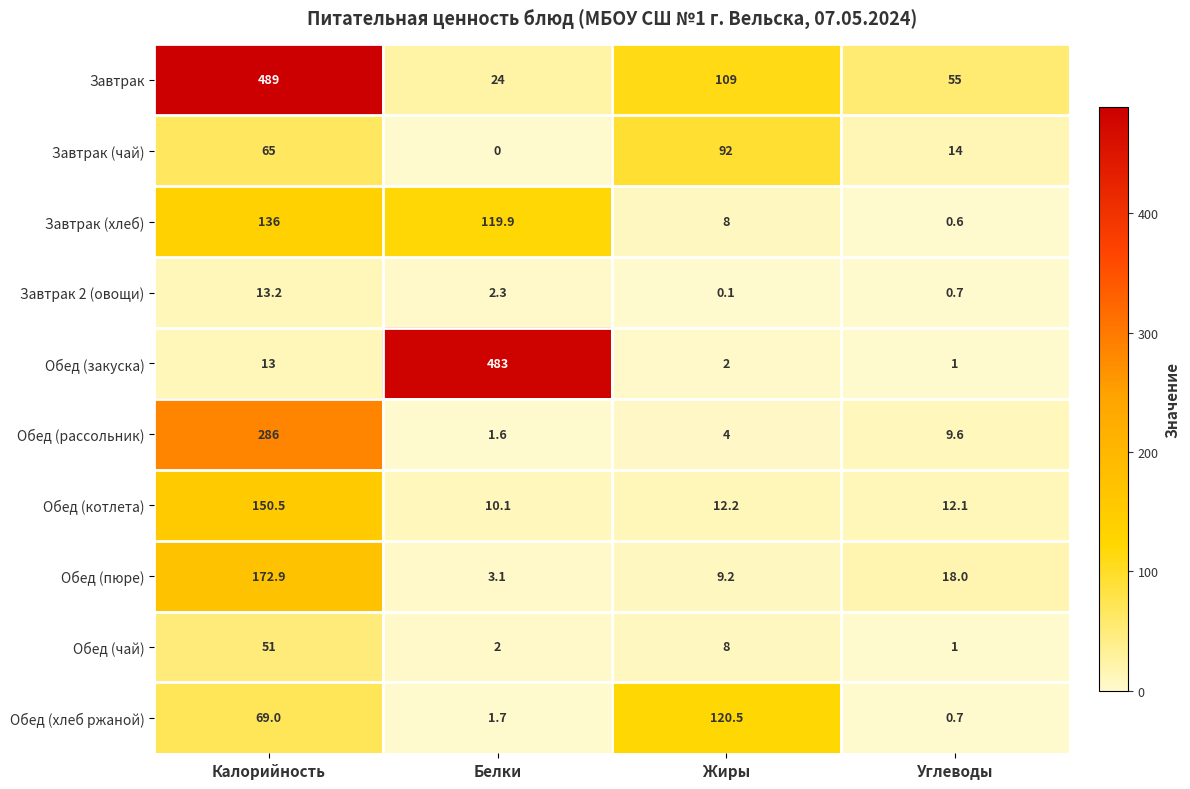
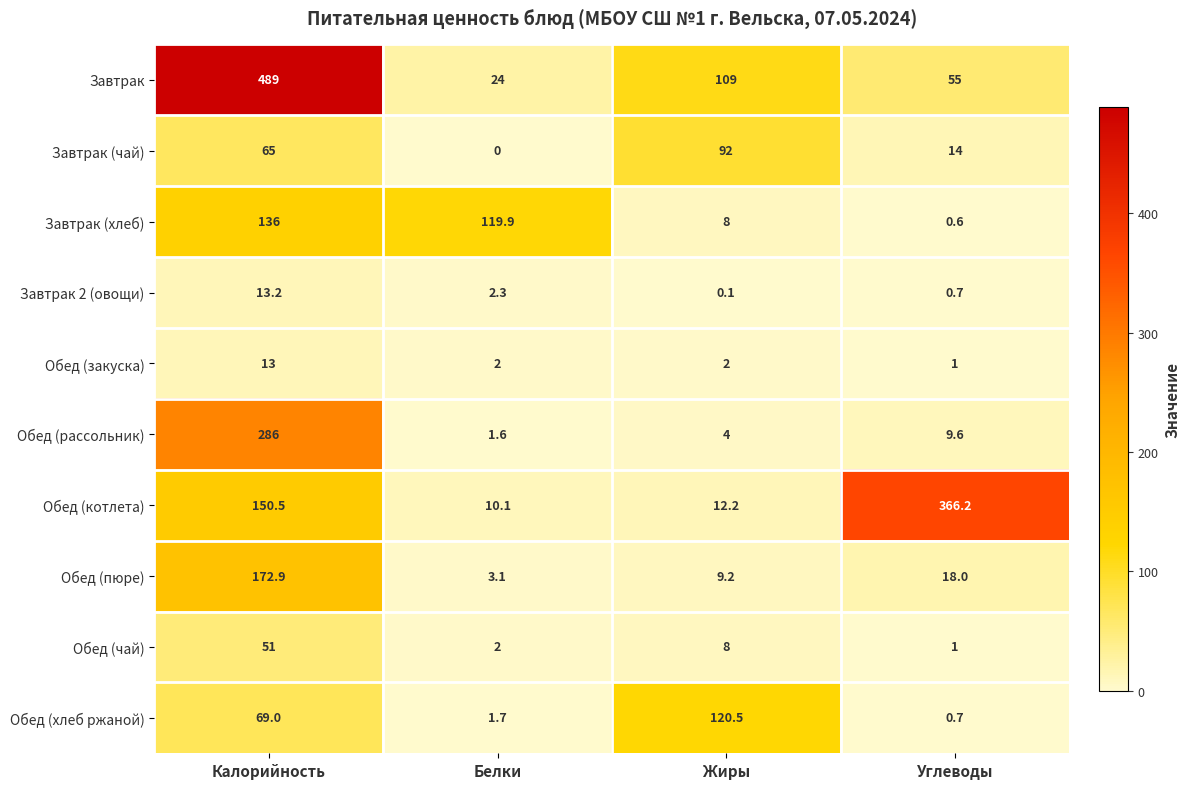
  {
    "Завтрак": {
      "Калорийность": 489,
      "Белки": 24,
      "Жиры": 109,
      "Углеводы": 55
    },
    "Завтрак (чай)": {
      "Калорийность": 65,
      "Белки": 0,
      "Жиры": 92,
      "Углеводы": 14
    },
    "Завтрак (хлеб)": {
      "Калорийность": 136,
      "Белки": 119.9,
      "Жиры": 8,
      "Углеводы": 0.6
    },
    "Завтрак 2 (овощи)": {
      "Калорийность": 13.2,
      "Белки": 2.3,
      "Жиры": 0.1,
      "Углеводы": 0.7
    },
    "Обед (закуска)": {
      "Калорийность": 13,
-     "Белки": 483,
+     "Белки": 2,
      "Жиры": 2,
      "Углеводы": 1
    },
    "Обед (рассольник)": {
      "Калорийность": 286,
      "Белки": 1.6,
      "Жиры": 4,
      "Углеводы": 9.6
    },
    "Обед (котлета)": {
      "Калорийность": 150.5,
      "Белки": 10.1,
      "Жиры": 12.2,
-     "Углеводы": 12.1
+     "Углеводы": 366.2
    },
    "Обед (пюре)": {
      "Калорийность": 172.9,
      "Белки": 3.1,
      "Жиры": 9.2,
      "Углеводы": 18.0
    },
    "Обед (чай)": {
      "Калорийность": 51,
      "Белки": 2,
      "Жиры": 8,
      "Углеводы": 1
    },
    "Обед (хлеб ржаной)": {
      "Калорийность": 69.0,
      "Белки": 1.7,
      "Жиры": 120.5,
      "Углеводы": 0.7
    }
  }
